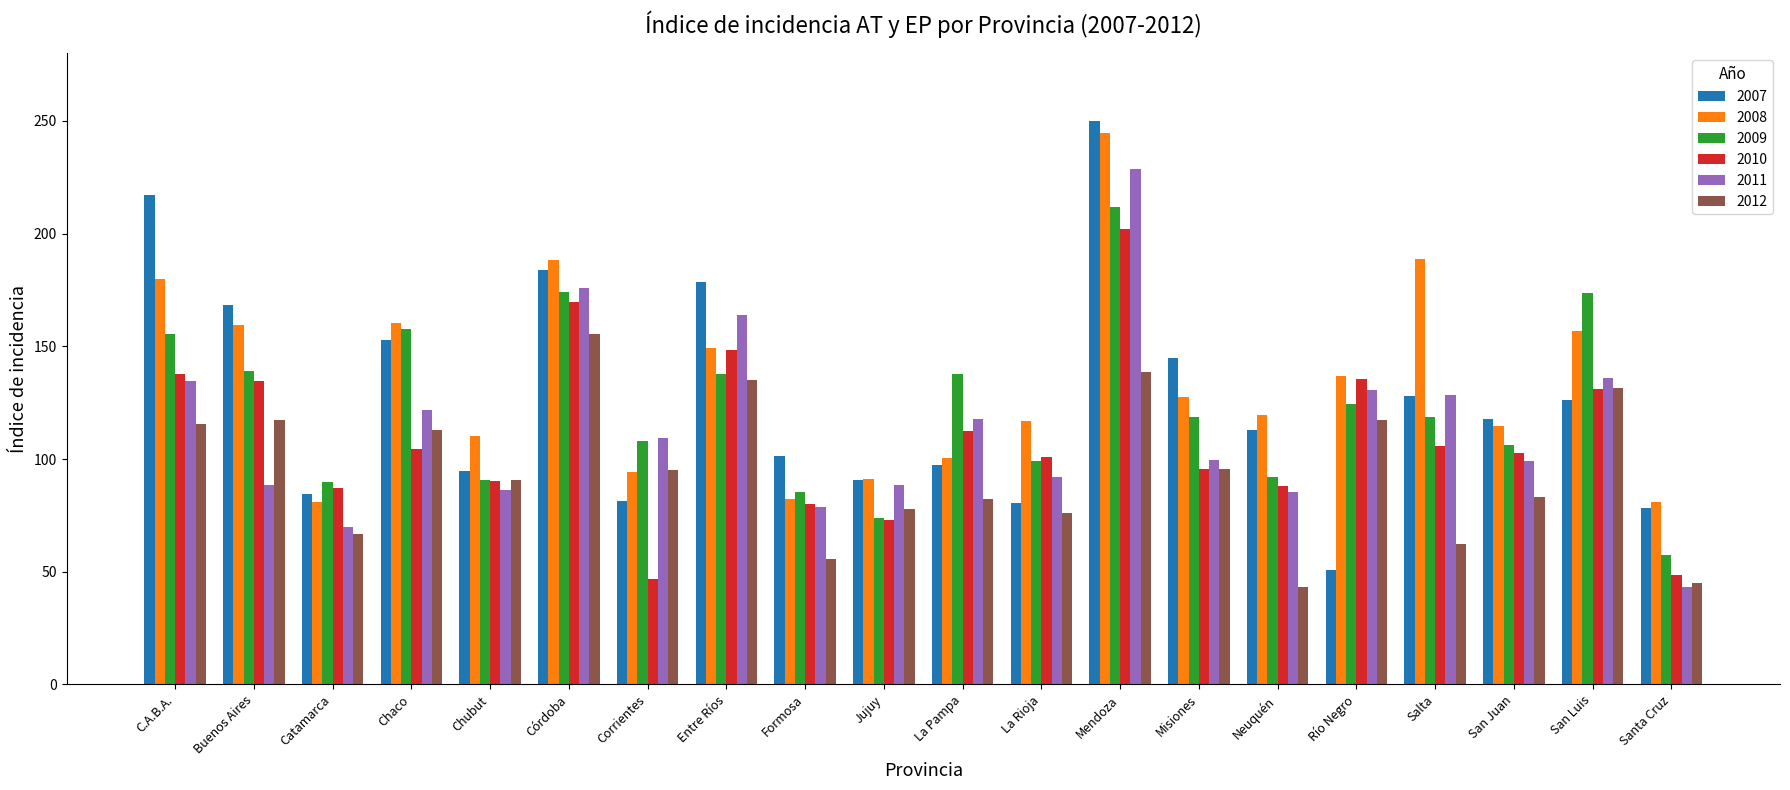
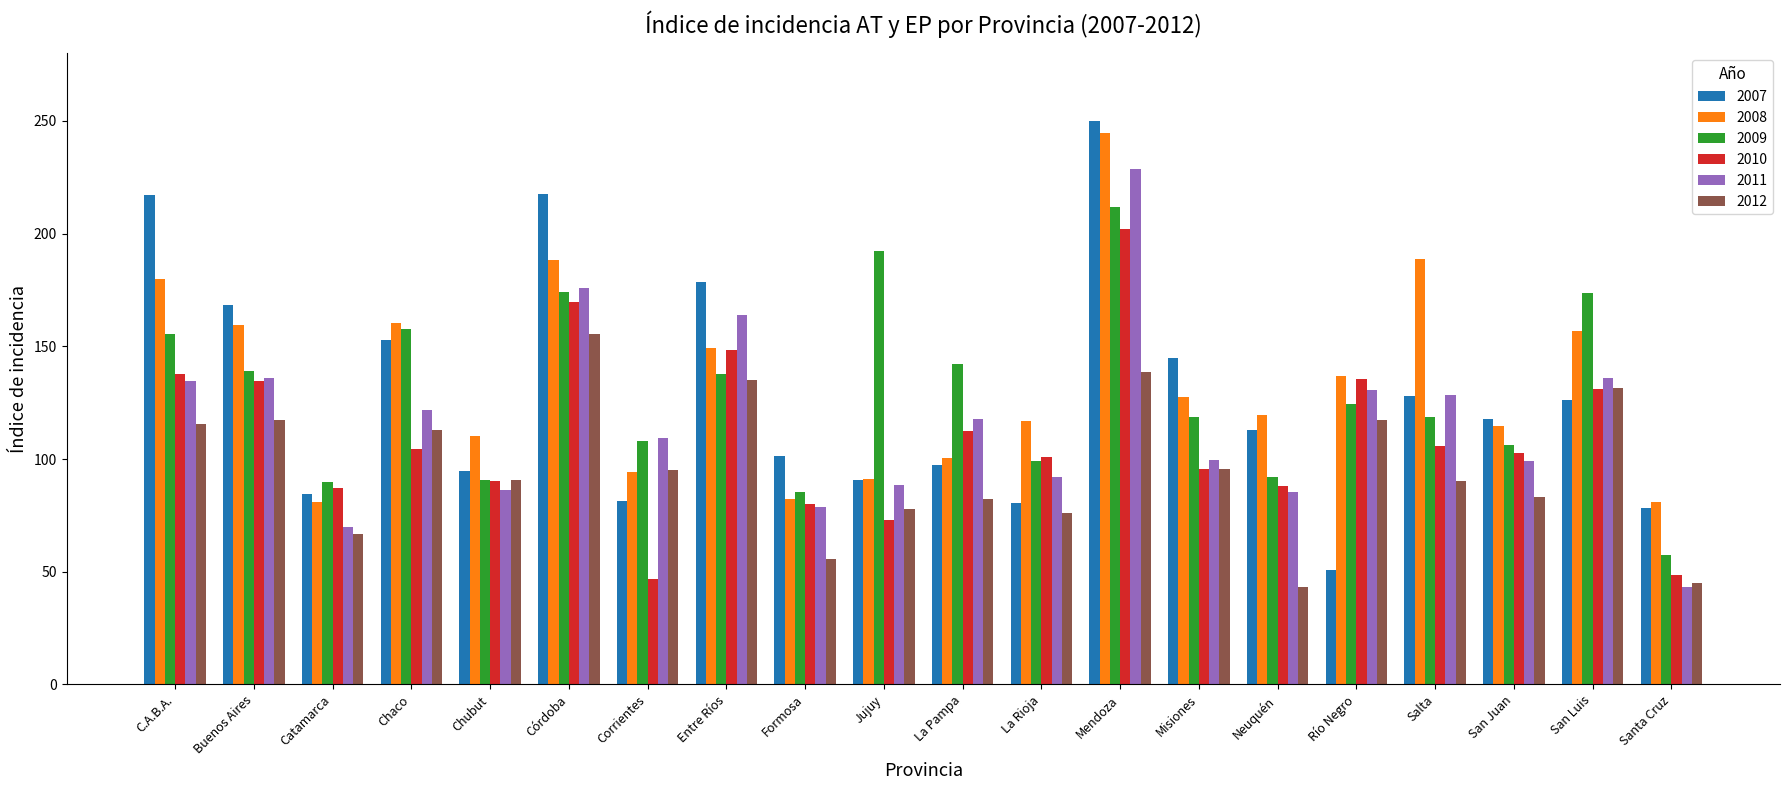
  {
    "2007": {
      "C.A.B.A.": 217,
      "Buenos Aires": 168,
      "Catamarca": 85,
      "Chaco": 153,
      "Chubut": 95,
-     "Córdoba": 184,
+     "Córdoba": 218,
      "Corrientes": 82,
      "Entre Ríos": 179,
      "Formosa": 101,
      "Jujuy": 91,
      "La Pampa": 98,
      "La Rioja": 80,
      "Mendoza": 250,
      "Misiones": 145,
      "Neuquén": 113,
      "Río Negro": 51,
      "Salta": 128,
      "San Juan": 118,
      "San Luis": 126,
      "Santa Cruz": 78
    },
    "2008": {
      "C.A.B.A.": 180,
      "Buenos Aires": 159,
      "Catamarca": 81,
      "Chaco": 160,
      "Chubut": 110,
      "Córdoba": 188,
      "Corrientes": 94,
      "Entre Ríos": 149,
      "Formosa": 82,
      "Jujuy": 91,
      "La Pampa": 101,
      "La Rioja": 117,
      "Mendoza": 245,
      "Misiones": 127,
      "Neuquén": 119,
      "Río Negro": 137,
      "Salta": 189,
      "San Juan": 115,
      "San Luis": 157,
      "Santa Cruz": 81
    },
    "2009": {
      "C.A.B.A.": 155,
      "Buenos Aires": 139,
      "Catamarca": 90,
      "Chaco": 158,
      "Chubut": 91,
      "Córdoba": 174,
      "Corrientes": 108,
      "Entre Ríos": 138,
      "Formosa": 85,
-     "Jujuy": 74,
-     "La Pampa": 138,
+     "Jujuy": 192,
+     "La Pampa": 142,
      "La Rioja": 99,
      "Mendoza": 212,
      "Misiones": 119,
      "Neuquén": 92,
      "Río Negro": 124,
      "Salta": 119,
      "San Juan": 106,
      "San Luis": 174,
      "Santa Cruz": 58
    },
    "2010": {
      "C.A.B.A.": 138,
      "Buenos Aires": 135,
      "Catamarca": 87,
      "Chaco": 104,
      "Chubut": 90,
      "Córdoba": 170,
      "Corrientes": 47,
      "Entre Ríos": 148,
      "Formosa": 80,
      "Jujuy": 73,
      "La Pampa": 112,
      "La Rioja": 101,
      "Mendoza": 202,
      "Misiones": 95,
      "Neuquén": 88,
      "Río Negro": 136,
      "Salta": 106,
      "San Juan": 103,
      "San Luis": 131,
      "Santa Cruz": 49
    },
    "2011": {
      "C.A.B.A.": 134,
-     "Buenos Aires": 88,
+     "Buenos Aires": 136,
      "Catamarca": 70,
      "Chaco": 122,
      "Chubut": 86,
      "Córdoba": 176,
      "Corrientes": 109,
      "Entre Ríos": 164,
      "Formosa": 79,
      "Jujuy": 89,
      "La Pampa": 118,
      "La Rioja": 92,
      "Mendoza": 229,
      "Misiones": 100,
      "Neuquén": 85,
      "Río Negro": 131,
      "Salta": 129,
      "San Juan": 99,
      "San Luis": 136,
      "Santa Cruz": 43
    },
    "2012": {
      "C.A.B.A.": 116,
      "Buenos Aires": 117,
      "Catamarca": 67,
      "Chaco": 113,
      "Chubut": 91,
      "Córdoba": 155,
      "Corrientes": 95,
      "Entre Ríos": 135,
      "Formosa": 56,
      "Jujuy": 78,
      "La Pampa": 82,
      "La Rioja": 76,
      "Mendoza": 139,
      "Misiones": 95,
      "Neuquén": 43,
      "Río Negro": 117,
-     "Salta": 62,
+     "Salta": 90,
      "San Juan": 83,
      "San Luis": 132,
      "Santa Cruz": 45
    }
  }
